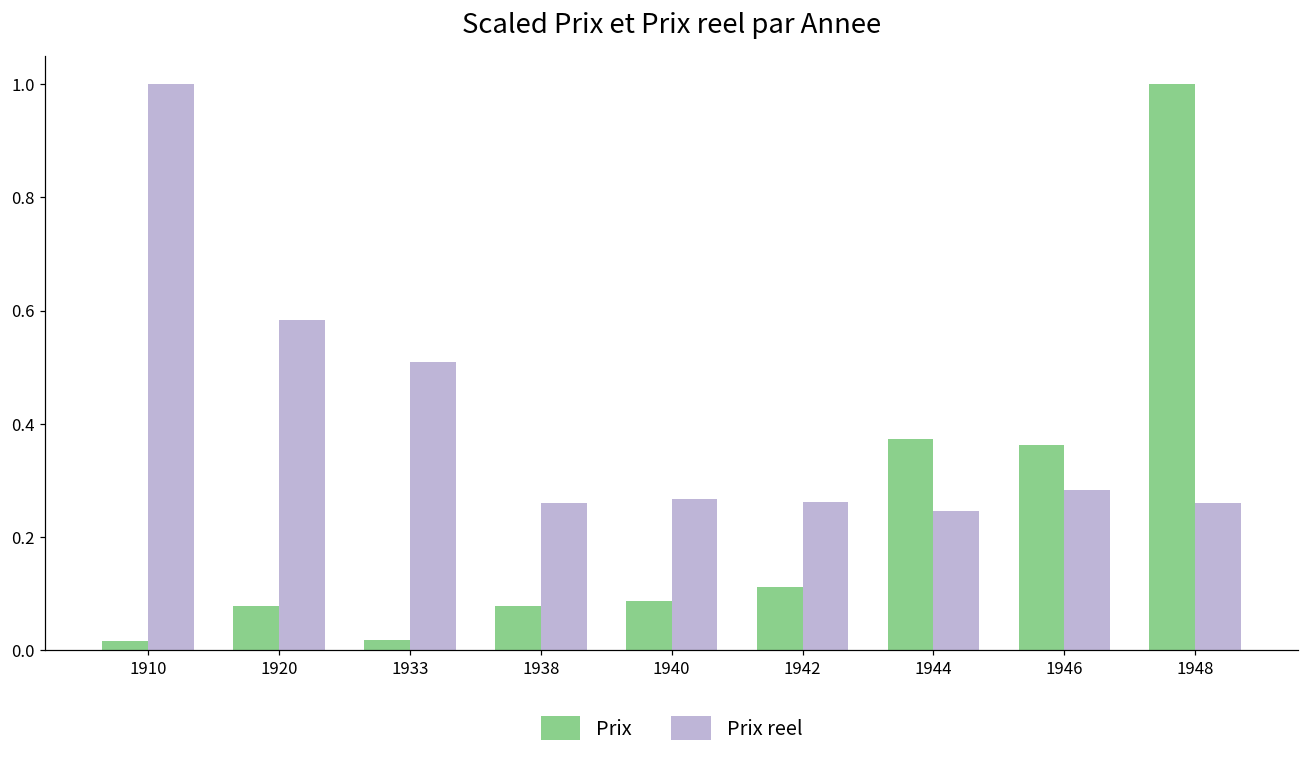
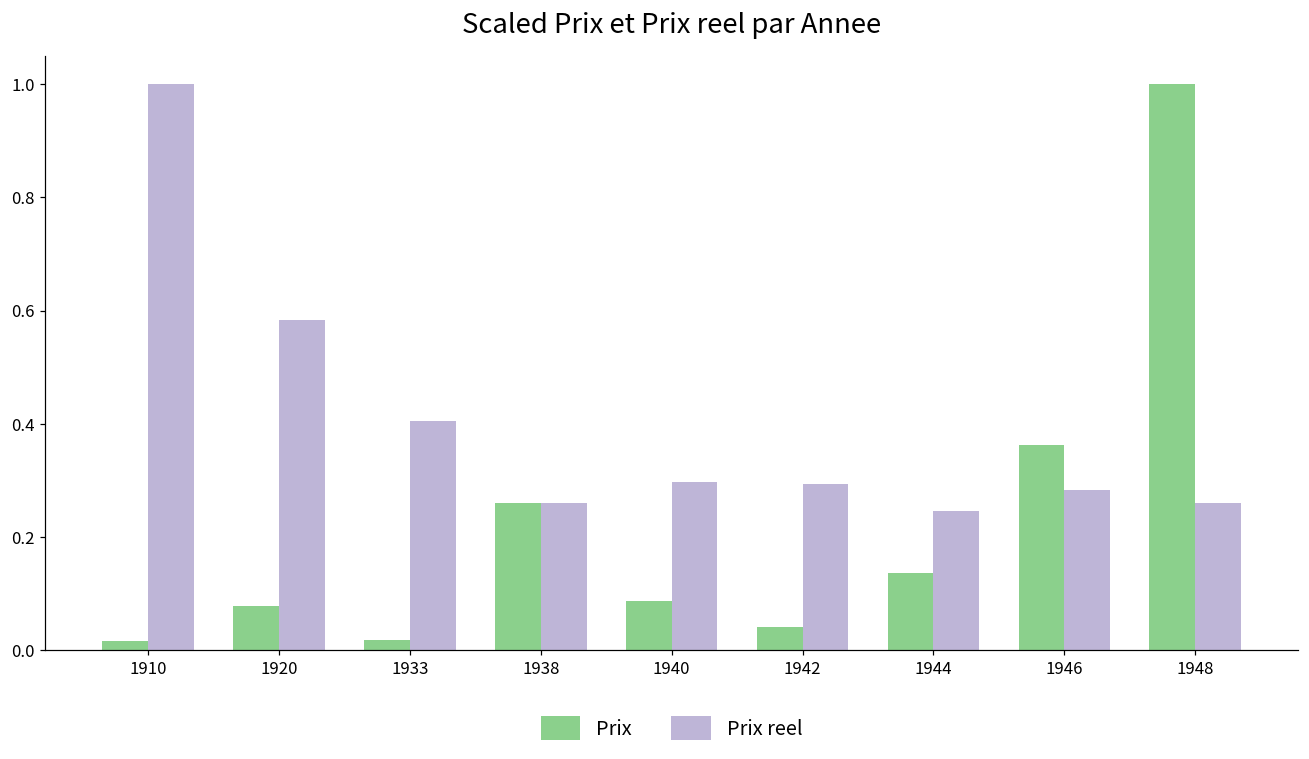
  {
    "Prix": {
      "1910": 0.02,
      "1920": 0.08,
      "1933": 0.02,
-     "1938": 0.08,
+     "1938": 0.26,
      "1940": 0.09,
-     "1942": 0.11,
-     "1944": 0.37,
+     "1942": 0.04,
+     "1944": 0.14,
      "1946": 0.36,
      "1948": 1.00
    },
    "Prix reel": {
      "1910": 1.00,
      "1920": 0.58,
-     "1933": 0.51,
+     "1933": 0.40,
      "1938": 0.26,
-     "1940": 0.27,
-     "1942": 0.26,
+     "1940": 0.30,
+     "1942": 0.29,
      "1944": 0.25,
      "1946": 0.28,
      "1948": 0.26
    }
  }
